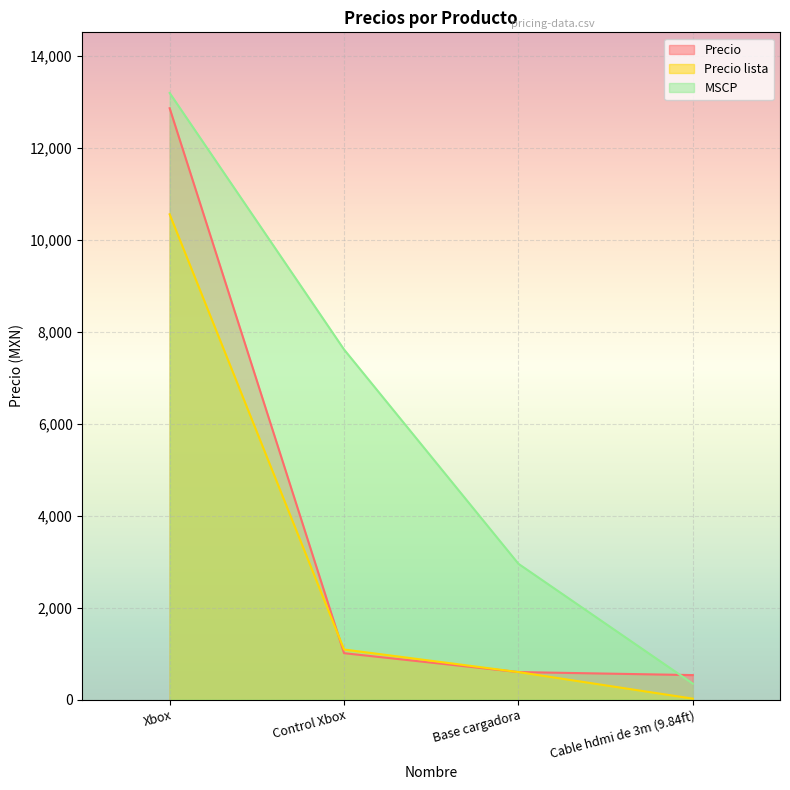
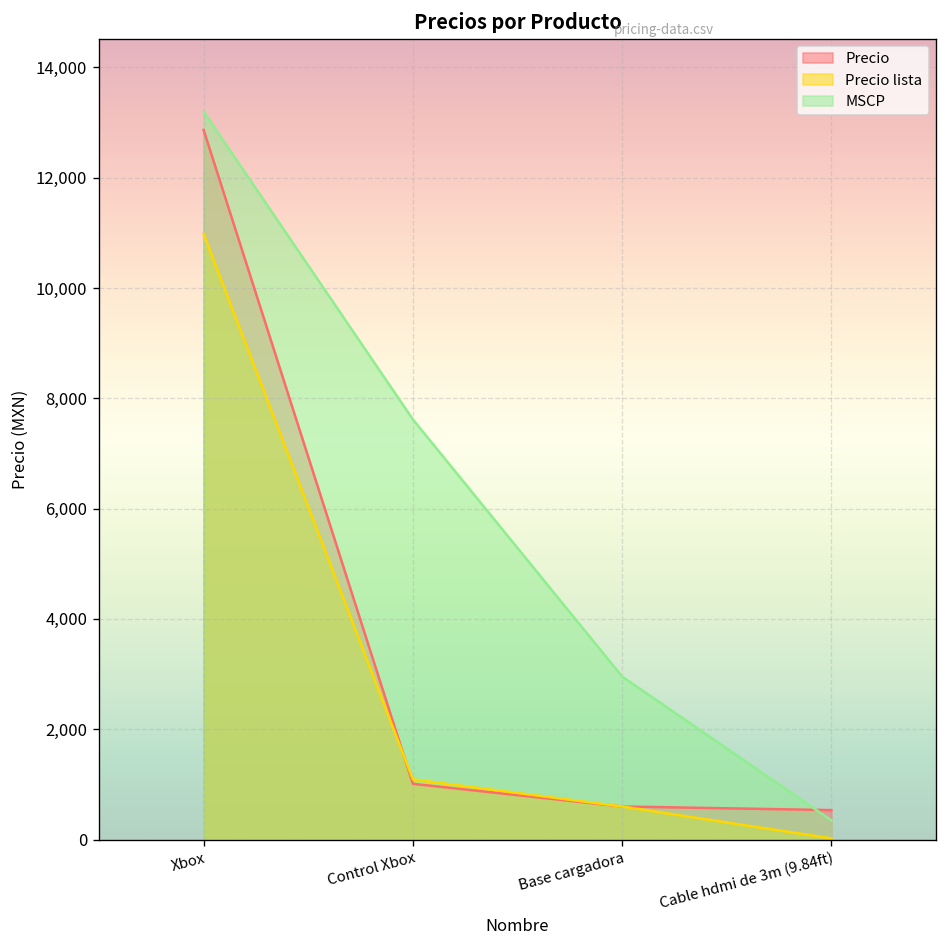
  {
    "Precio": {
      "Xbox": "12,900",
      "Control Xbox": "1,000",
      "Cable hdmi de 3m (9.84ft)": "500"
    },
    "Precio lista": {
-     "Xbox": "10,600",
+     "Xbox": "11,000",
      "Control Xbox": "1,100",
      "Cable hdmi de 3m (9.84ft)": "0"
    },
    "MSCP": {
      "Xbox": "13,200",
      "Control Xbox": "7,600",
      "Base cargadora": "3,000",
      "Cable hdmi de 3m (9.84ft)": "300"
    }
  }
